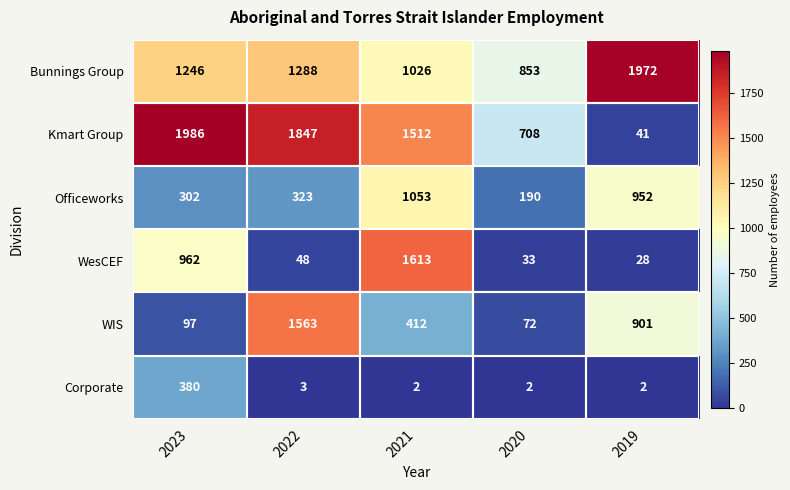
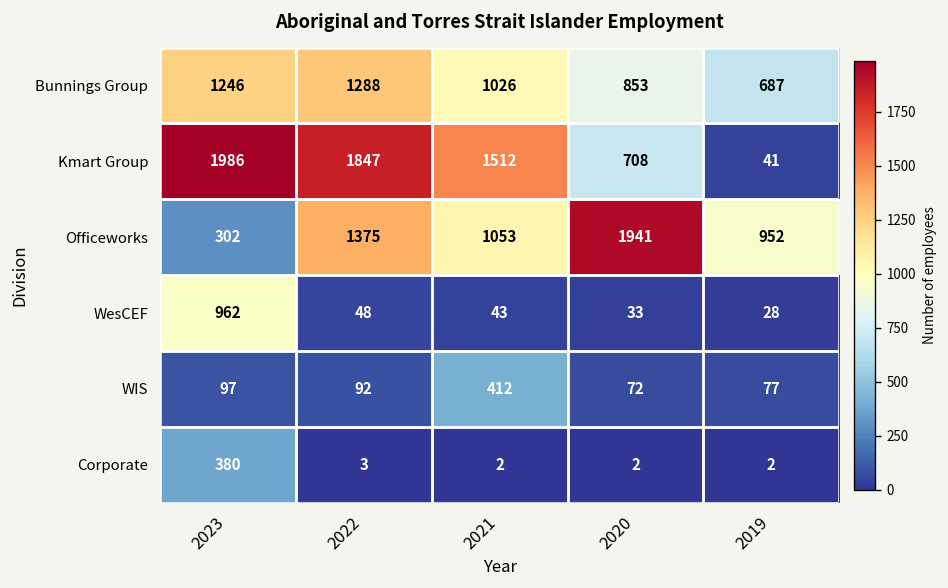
  {
    "Bunnings Group": {
      "2023": 1246,
      "2022": 1288,
      "2021": 1026,
      "2020": 853,
-     "2019": 1972
+     "2019": 687
    },
    "Kmart Group": {
      "2023": 1986,
      "2022": 1847,
      "2021": 1512,
      "2020": 708,
      "2019": 41
    },
    "Officeworks": {
      "2023": 302,
-     "2022": 323,
+     "2022": 1375,
      "2021": 1053,
-     "2020": 190,
+     "2020": 1941,
      "2019": 952
    },
    "WesCEF": {
      "2023": 962,
      "2022": 48,
-     "2021": 1613,
+     "2021": 43,
      "2020": 33,
      "2019": 28
    },
    "WIS": {
      "2023": 97,
-     "2022": 1563,
+     "2022": 92,
      "2021": 412,
      "2020": 72,
-     "2019": 901
+     "2019": 77
    },
    "Corporate": {
      "2023": 380,
      "2022": 3,
      "2021": 2,
      "2020": 2,
      "2019": 2
    }
  }
